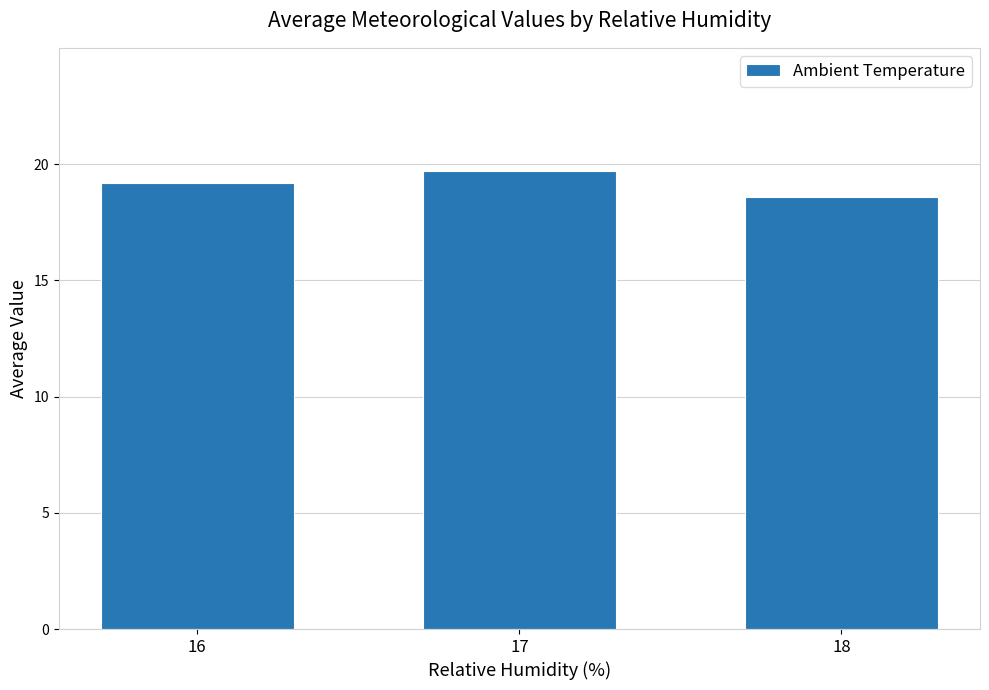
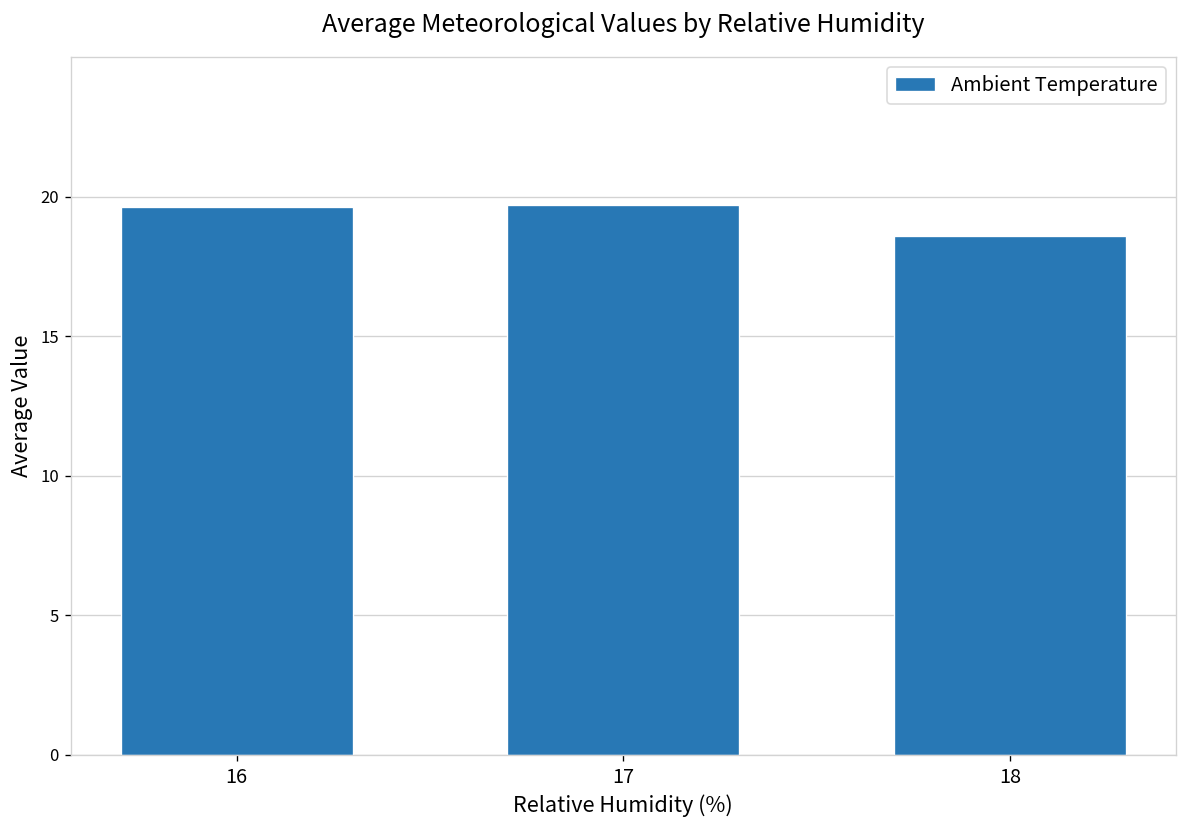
  {
-   "16": 19.2,
+   "16": 19.6,
    "17": 19.7,
    "18": 18.6
  }
